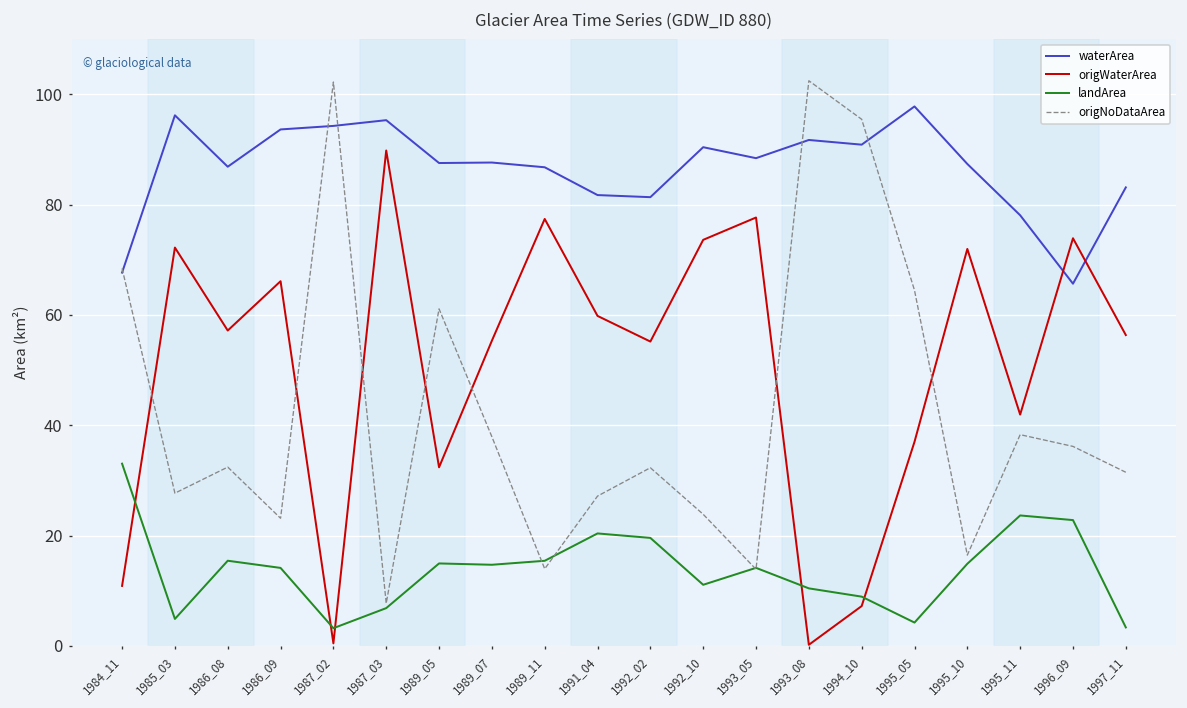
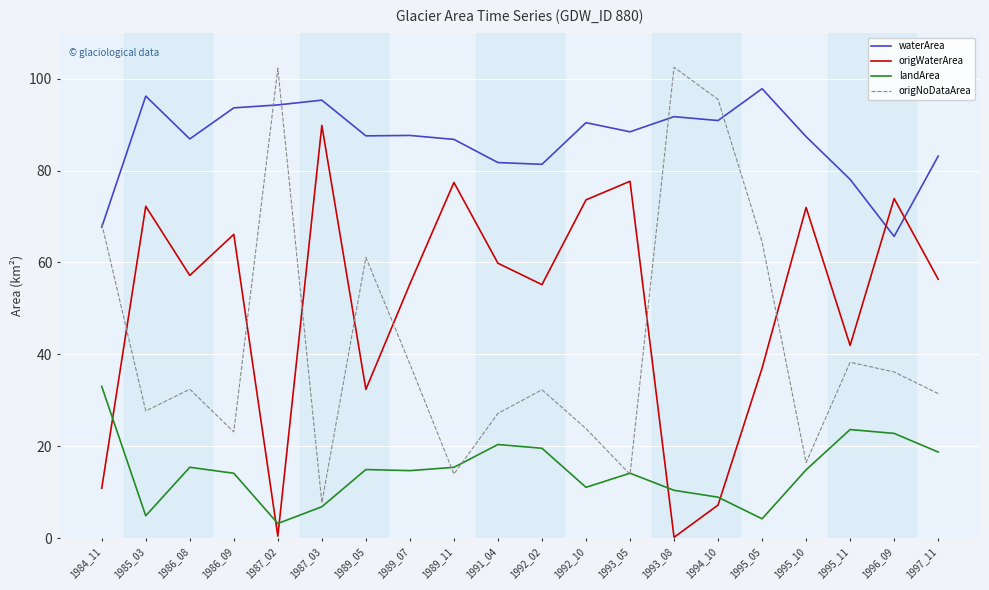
  {
    "waterArea": {
      "1984_11": 68,
      "1985_03": 96,
      "1986_08": 87,
      "1986_09": 94,
      "1987_02": 94,
      "1987_03": 95,
      "1989_05": 88,
      "1989_07": 88,
      "1989_11": 87,
      "1991_04": 82,
      "1992_02": 81,
      "1992_10": 90,
      "1993_05": 88,
      "1993_08": 92,
      "1994_10": 91,
      "1995_05": 98,
      "1995_10": 87,
      "1995_11": 78,
      "1996_09": 66,
      "1997_11": 83
    },
    "origWaterArea": {
      "1984_11": 11,
      "1985_03": 72,
      "1986_08": 57,
      "1986_09": 66,
      "1987_02": 0,
      "1987_03": 90,
      "1989_05": 32,
      "1989_07": 55,
      "1989_11": 77,
      "1991_04": 60,
      "1992_02": 55,
      "1992_10": 74,
      "1993_05": 78,
      "1993_08": 0,
      "1994_10": 7,
      "1995_05": 37,
      "1995_10": 72,
      "1995_11": 42,
      "1996_09": 74,
      "1997_11": 56
    },
    "landArea": {
      "1984_11": 33,
      "1985_03": 5,
      "1986_08": 15,
      "1986_09": 14,
      "1987_02": 3,
      "1987_03": 7,
      "1989_05": 15,
      "1989_07": 15,
      "1989_11": 15,
      "1991_04": 20,
      "1992_02": 20,
      "1992_10": 11,
      "1993_08": 10,
      "1994_10": 9,
      "1995_05": 4,
      "1995_10": 15,
      "1995_11": 24,
      "1996_09": 23,
-     "1997_11": 3
+     "1997_11": 19
    },
    "origNoDataArea": {
      "1984_11": 68,
      "1985_03": 28,
      "1986_08": 32,
      "1986_09": 23,
      "1987_02": 102,
      "1987_03": 8,
      "1989_05": 61,
      "1989_07": 38,
      "1989_11": 14,
      "1991_04": 27,
      "1992_02": 32,
      "1992_10": 24,
      "1993_08": 102,
      "1994_10": 95,
      "1995_05": 64,
      "1995_10": 16,
      "1995_11": 38,
      "1996_09": 36,
      "1997_11": 31
    }
  }
